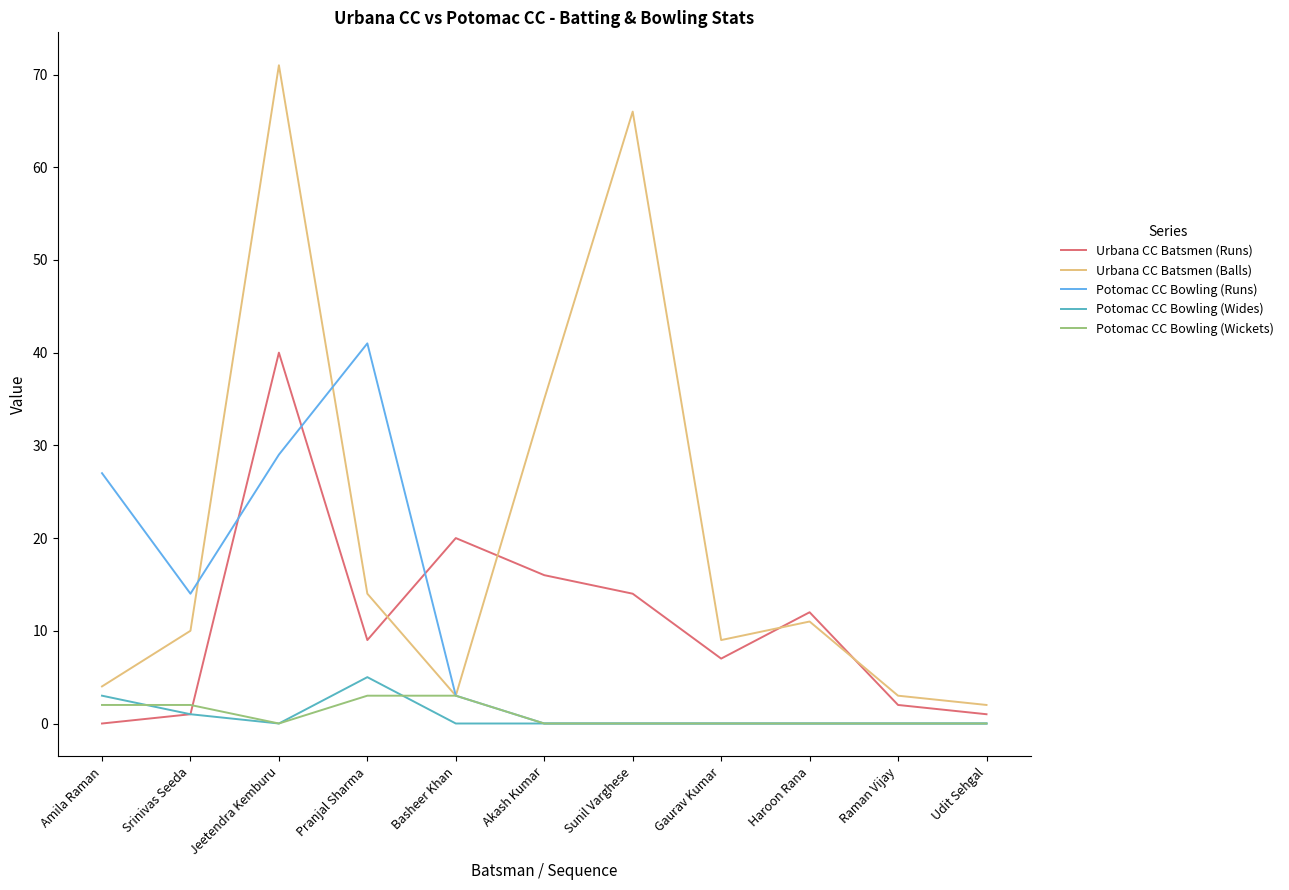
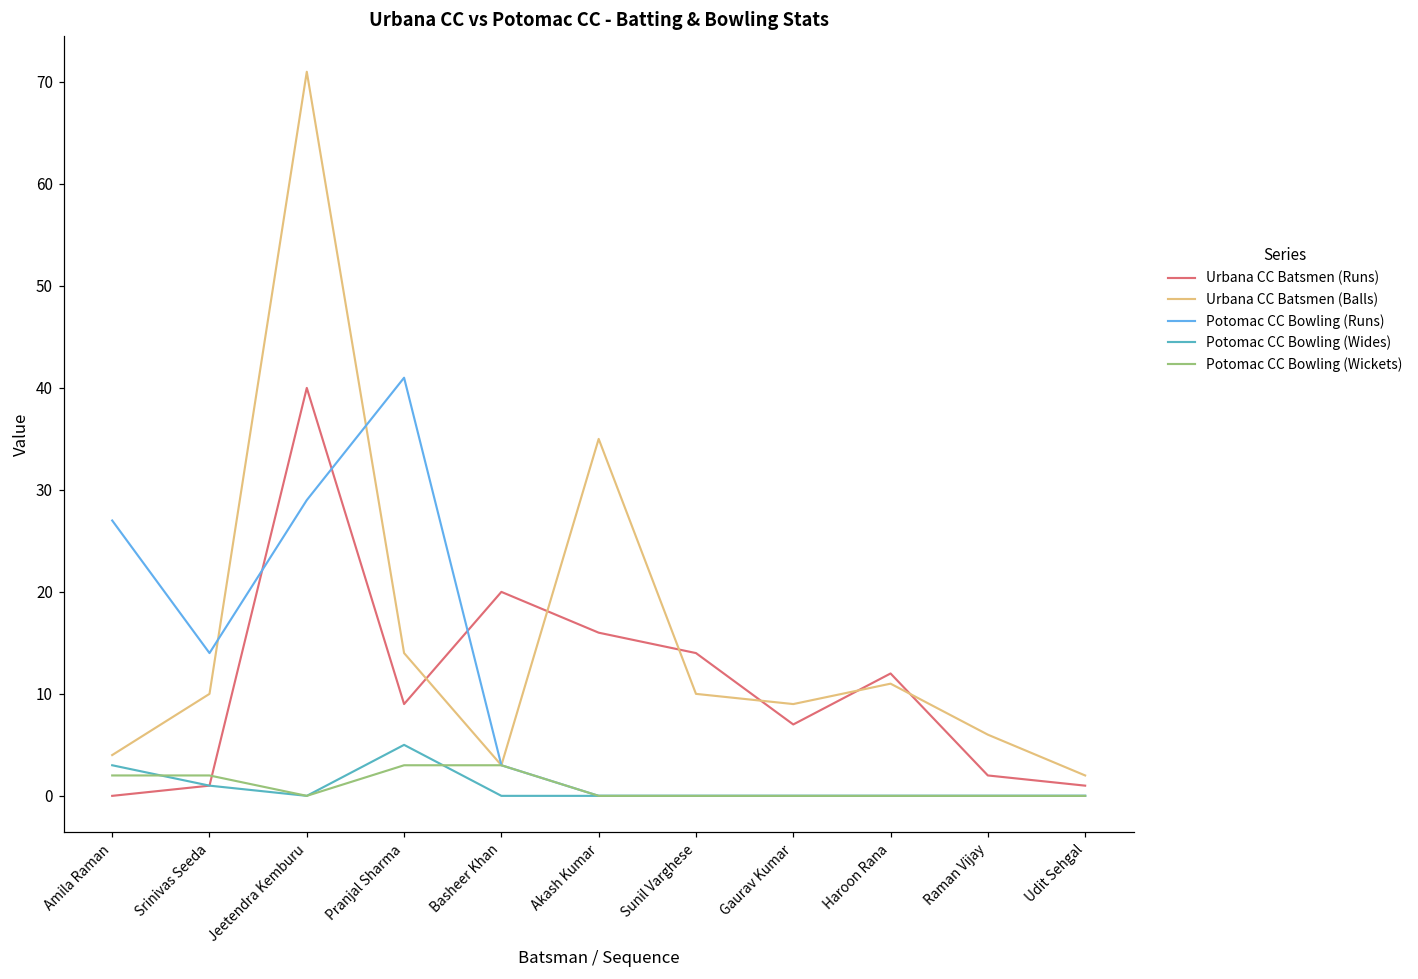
  {
    "Urbana CC Batsmen (Runs)": {
      "Amila Raman": 0,
      "Jeetendra Kemburu": 40,
      "Pranjal Sharma": 9,
      "Basheer Khan": 20,
      "Akash Kumar": 16,
      "Sunil Varghese": 14,
      "Gaurav Kumar": 7,
      "Haroon Rana": 12,
      "Raman Vijay": 2,
      "Udit Sehgal": 1
    },
    "Urbana CC Batsmen (Balls)": {
      "Amila Raman": 4,
      "Srinivas Seeda": 10,
      "Jeetendra Kemburu": 71,
      "Pranjal Sharma": 14,
      "Akash Kumar": 35,
-     "Sunil Varghese": 66,
+     "Sunil Varghese": 10,
      "Gaurav Kumar": 9,
      "Haroon Rana": 11,
-     "Raman Vijay": 3,
+     "Raman Vijay": 6,
      "Udit Sehgal": 2
    },
    "Potomac CC Bowling (Wickets)": {
      "Amila Raman": 2,
      "Srinivas Seeda": 2,
      "Pranjal Sharma": 3
    }
  }
